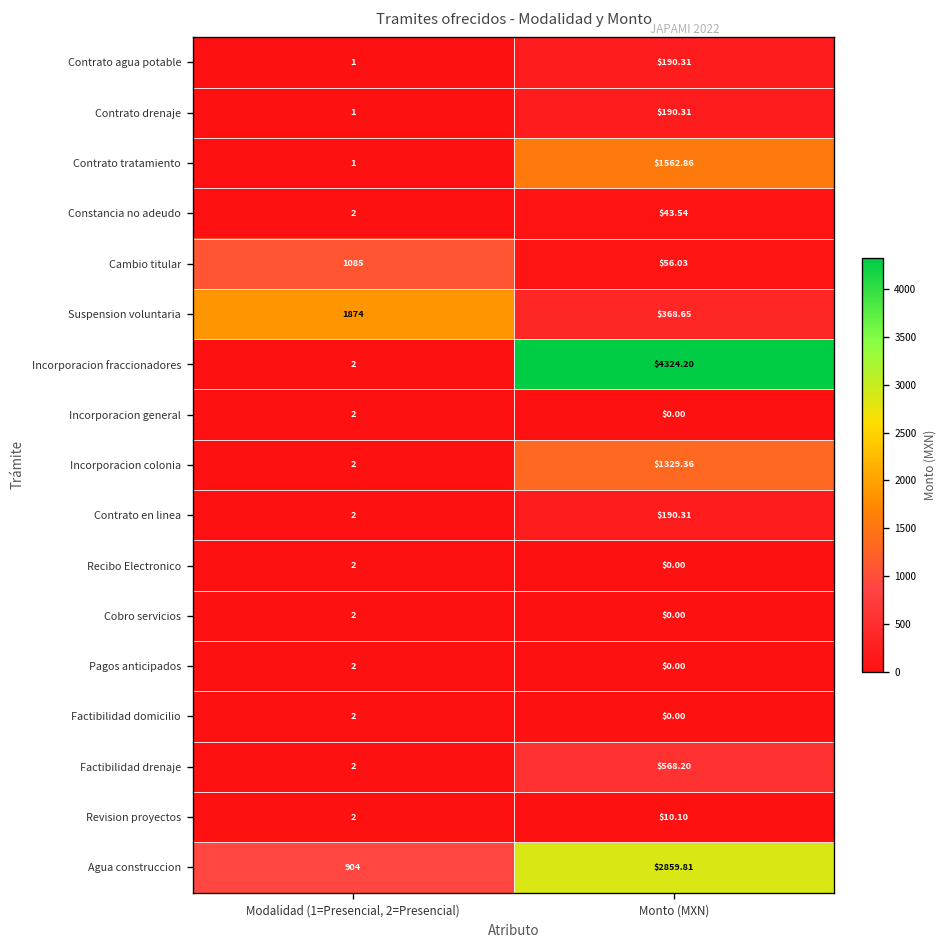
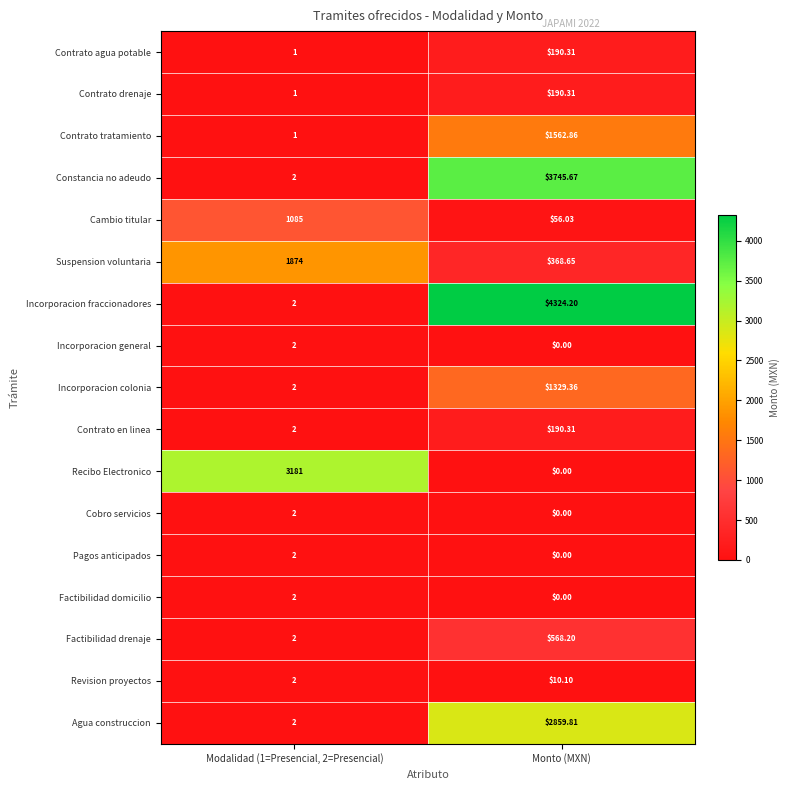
  {
    "Contrato agua potable": {
      "Modalidad (1=Presencial, 2=Presencial)": "1",
      "Monto (MXN)": "$190.31"
    },
    "Contrato drenaje": {
      "Modalidad (1=Presencial, 2=Presencial)": "1",
      "Monto (MXN)": "$190.31"
    },
    "Contrato tratamiento": {
      "Modalidad (1=Presencial, 2=Presencial)": "1",
      "Monto (MXN)": "$1562.86"
    },
    "Constancia no adeudo": {
      "Modalidad (1=Presencial, 2=Presencial)": "2",
-     "Monto (MXN)": "$43.54"
+     "Monto (MXN)": "$3745.67"
    },
    "Cambio titular": {
      "Modalidad (1=Presencial, 2=Presencial)": "1085",
      "Monto (MXN)": "$56.03"
    },
    "Suspension voluntaria": {
      "Modalidad (1=Presencial, 2=Presencial)": "1874",
      "Monto (MXN)": "$368.65"
    },
    "Incorporacion fraccionadores": {
      "Modalidad (1=Presencial, 2=Presencial)": "2",
      "Monto (MXN)": "$4324.20"
    },
    "Incorporacion general": {
      "Modalidad (1=Presencial, 2=Presencial)": "2",
      "Monto (MXN)": "$0.00"
    },
    "Incorporacion colonia": {
      "Modalidad (1=Presencial, 2=Presencial)": "2",
      "Monto (MXN)": "$1329.36"
    },
    "Contrato en linea": {
      "Modalidad (1=Presencial, 2=Presencial)": "2",
      "Monto (MXN)": "$190.31"
    },
    "Recibo Electronico": {
-     "Modalidad (1=Presencial, 2=Presencial)": "2",
+     "Modalidad (1=Presencial, 2=Presencial)": "3181",
      "Monto (MXN)": "$0.00"
    },
    "Cobro servicios": {
      "Modalidad (1=Presencial, 2=Presencial)": "2",
      "Monto (MXN)": "$0.00"
    },
    "Pagos anticipados": {
      "Modalidad (1=Presencial, 2=Presencial)": "2",
      "Monto (MXN)": "$0.00"
    },
    "Factibilidad domicilio": {
      "Modalidad (1=Presencial, 2=Presencial)": "2",
      "Monto (MXN)": "$0.00"
    },
    "Factibilidad drenaje": {
      "Modalidad (1=Presencial, 2=Presencial)": "2",
      "Monto (MXN)": "$568.20"
    },
    "Revision proyectos": {
      "Modalidad (1=Presencial, 2=Presencial)": "2",
      "Monto (MXN)": "$10.10"
    },
    "Agua construccion": {
-     "Modalidad (1=Presencial, 2=Presencial)": "904",
+     "Modalidad (1=Presencial, 2=Presencial)": "2",
      "Monto (MXN)": "$2859.81"
    }
  }
